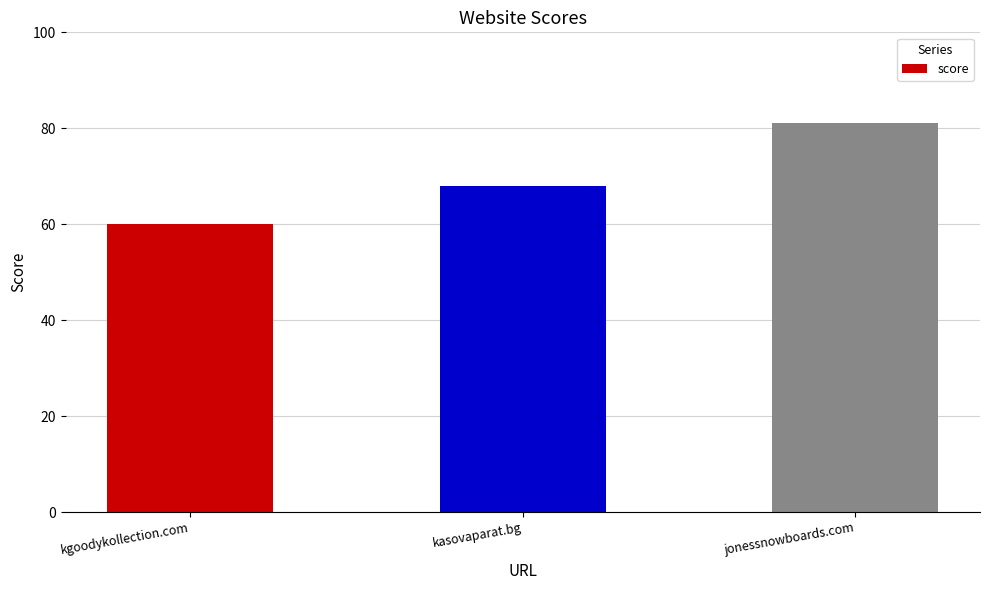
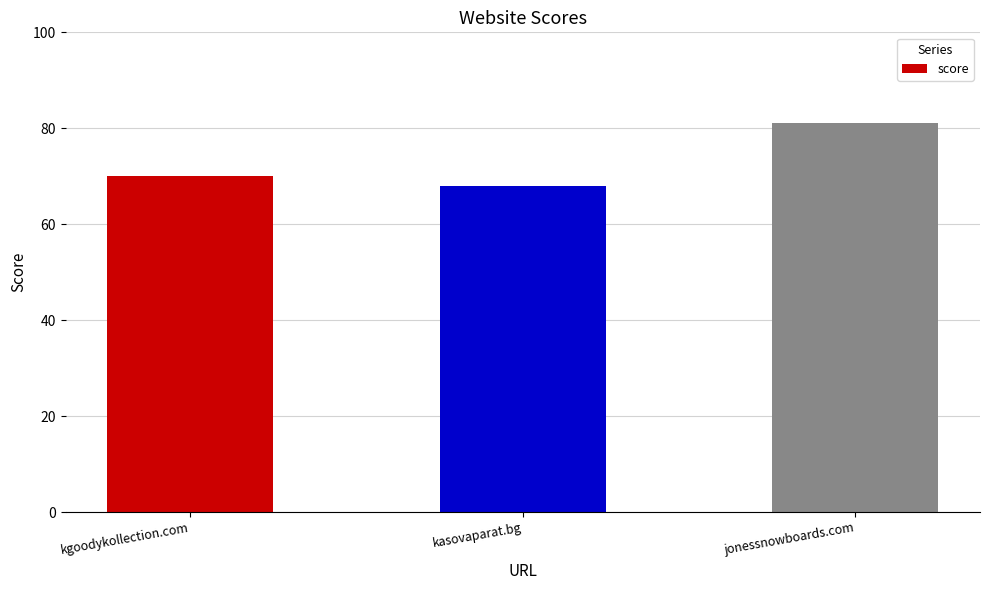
  {
-   "kgoodykollection.com": 60,
+   "kgoodykollection.com": 70,
    "kasovaparat.bg": 68,
    "jonessnowboards.com": 81
  }
